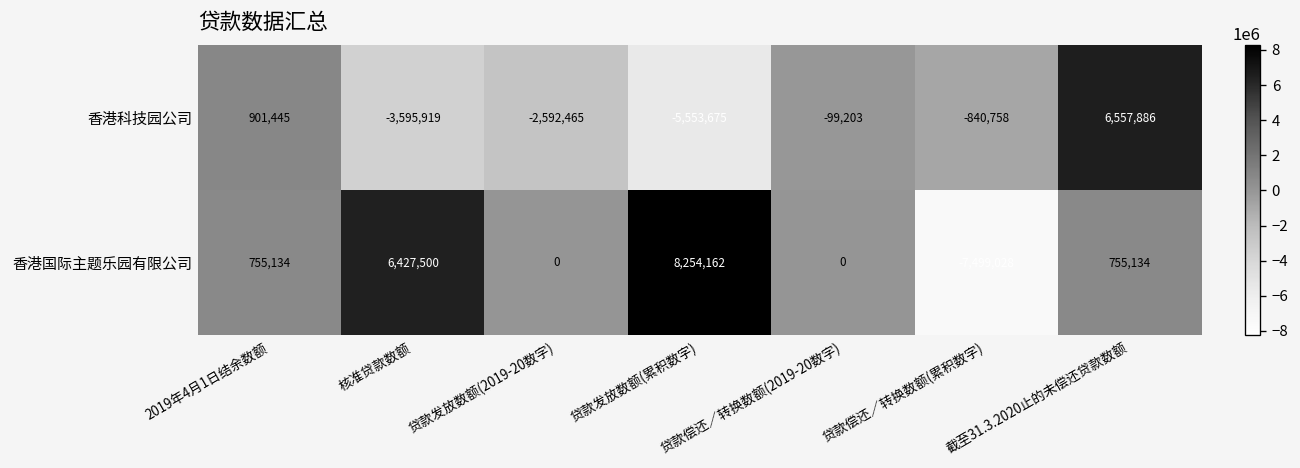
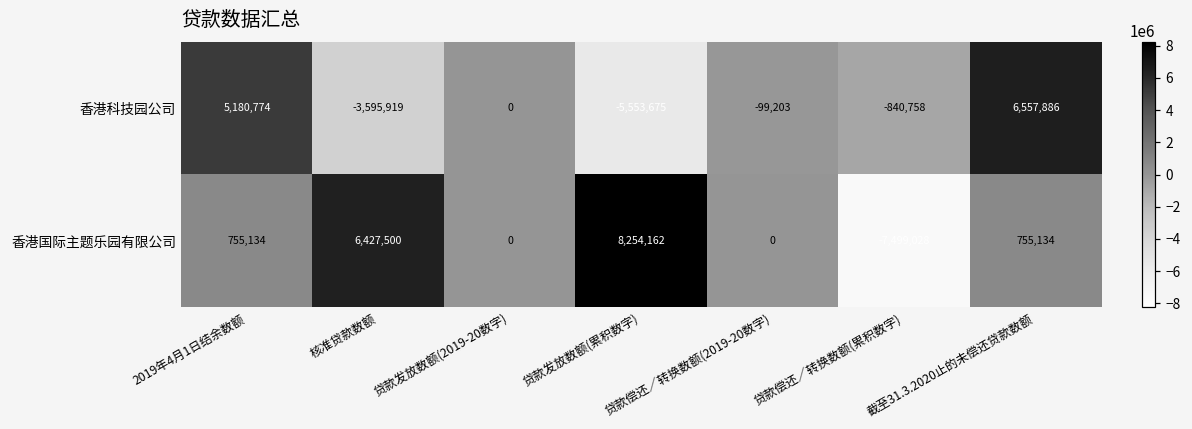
  {
    "香港科技园公司": {
-     "2019年4月1日结余数额": "901,445",
+     "2019年4月1日结余数额": "5,180,774",
      "核准贷款数额": "-3,595,919",
-     "贷款发放数额(2019-20数字)": "-2,592,465",
+     "贷款发放数额(2019-20数字)": "0",
      "贷款偿还／转换数额(2019-20数字)": "-99,203",
      "贷款偿还／转换数额(累积数字)": "-840,758",
      "截至31.3.2020止的未偿还贷款数额": "6,557,886"
    },
    "香港国际主题乐园有限公司": {
      "2019年4月1日结余数额": "755,134",
      "核准贷款数额": "6,427,500",
      "贷款发放数额(2019-20数字)": "0",
      "贷款发放数额(累积数字)": "8,254,162",
      "贷款偿还／转换数额(2019-20数字)": "0",
      "截至31.3.2020止的未偿还贷款数额": "755,134"
    }
  }
